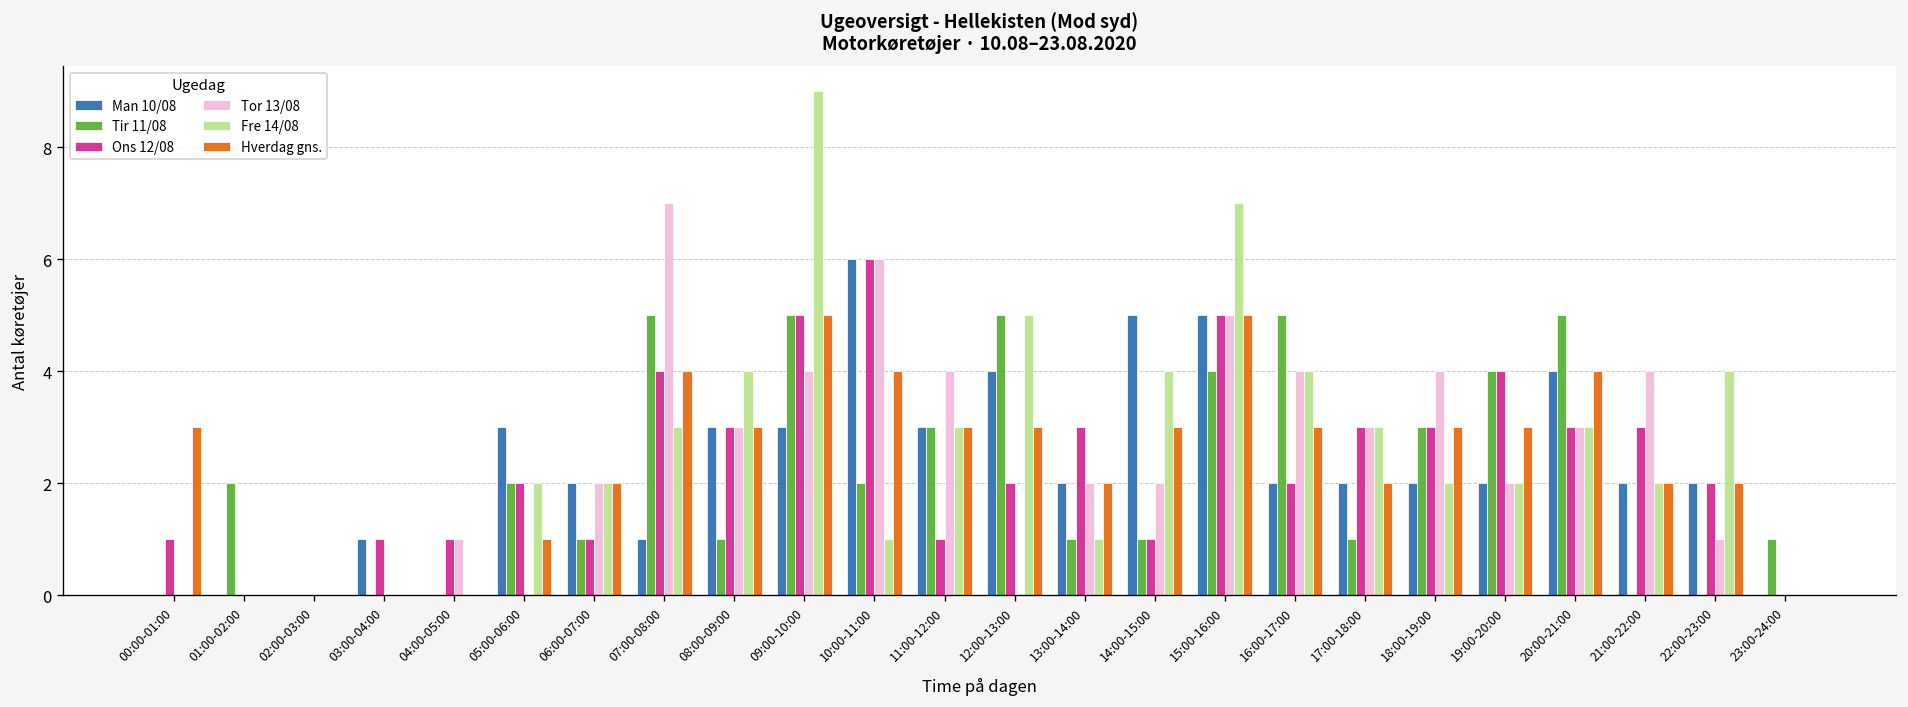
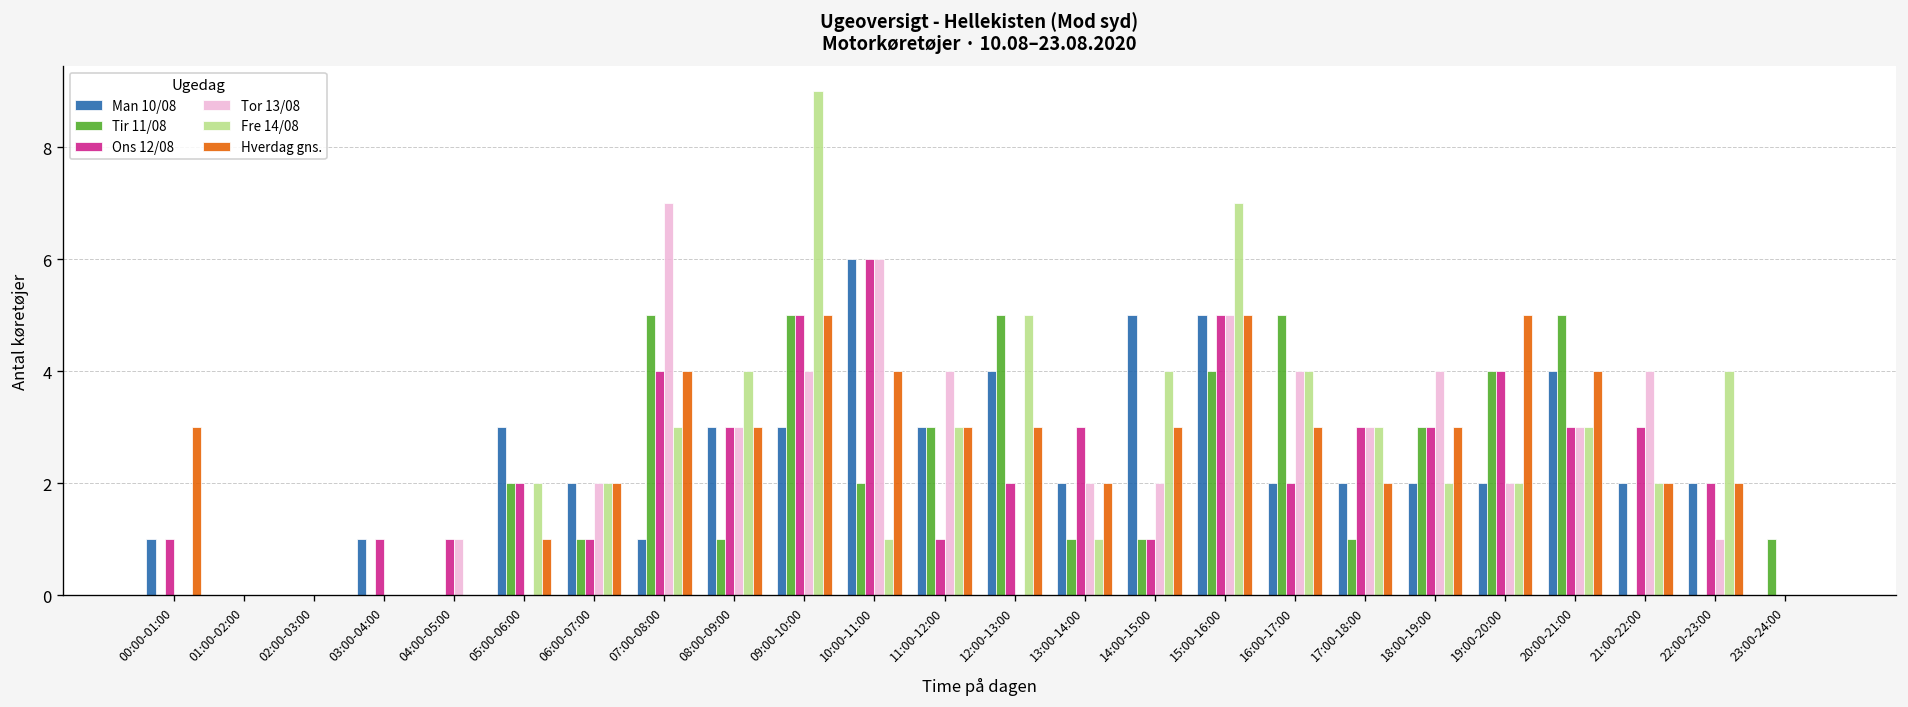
  {
    "Man 10/08": {
-     "00:00-01:00": 0,
+     "00:00-01:00": 1,
      "01:00-02:00": 0,
      "02:00-03:00": 0,
      "03:00-04:00": 1,
      "04:00-05:00": 0,
      "05:00-06:00": 3,
      "06:00-07:00": 2,
      "07:00-08:00": 1,
      "08:00-09:00": 3,
      "09:00-10:00": 3,
      "10:00-11:00": 6,
      "11:00-12:00": 3,
      "12:00-13:00": 4,
      "13:00-14:00": 2,
      "14:00-15:00": 5,
      "15:00-16:00": 5,
      "16:00-17:00": 2,
      "17:00-18:00": 2,
      "18:00-19:00": 2,
      "19:00-20:00": 2,
      "20:00-21:00": 4,
      "21:00-22:00": 2,
      "22:00-23:00": 2,
      "23:00-24:00": 0
    },
    "Tir 11/08": {
      "00:00-01:00": 0,
-     "01:00-02:00": 2,
+     "01:00-02:00": 0,
      "02:00-03:00": 0,
      "03:00-04:00": 0,
      "04:00-05:00": 0,
      "05:00-06:00": 2,
      "06:00-07:00": 1,
      "07:00-08:00": 5,
      "08:00-09:00": 1,
      "09:00-10:00": 5,
      "10:00-11:00": 2,
      "11:00-12:00": 3,
      "12:00-13:00": 5,
      "13:00-14:00": 1,
      "14:00-15:00": 1,
      "15:00-16:00": 4,
      "16:00-17:00": 5,
      "17:00-18:00": 1,
      "18:00-19:00": 3,
      "19:00-20:00": 4,
      "20:00-21:00": 5,
      "21:00-22:00": 0,
      "22:00-23:00": 0,
      "23:00-24:00": 1
    },
    "Ons 12/08": {
      "00:00-01:00": 1,
      "01:00-02:00": 0,
      "02:00-03:00": 0,
      "03:00-04:00": 1,
      "04:00-05:00": 1,
      "05:00-06:00": 2,
      "06:00-07:00": 1,
      "07:00-08:00": 4,
      "08:00-09:00": 3,
      "09:00-10:00": 5,
      "10:00-11:00": 6,
      "11:00-12:00": 1,
      "12:00-13:00": 2,
      "13:00-14:00": 3,
      "14:00-15:00": 1,
      "15:00-16:00": 5,
      "16:00-17:00": 2,
      "17:00-18:00": 3,
      "18:00-19:00": 3,
      "19:00-20:00": 4,
      "20:00-21:00": 3,
      "21:00-22:00": 3,
      "22:00-23:00": 2,
      "23:00-24:00": 0
    },
    "Tor 13/08": {
      "00:00-01:00": 0,
      "01:00-02:00": 0,
      "02:00-03:00": 0,
      "03:00-04:00": 0,
      "04:00-05:00": 1,
      "05:00-06:00": 0,
      "06:00-07:00": 2,
      "07:00-08:00": 7,
      "08:00-09:00": 3,
      "09:00-10:00": 4,
      "10:00-11:00": 6,
      "11:00-12:00": 4,
      "12:00-13:00": 0,
      "13:00-14:00": 2,
      "14:00-15:00": 2,
      "15:00-16:00": 5,
      "16:00-17:00": 4,
      "17:00-18:00": 3,
      "18:00-19:00": 4,
      "19:00-20:00": 2,
      "20:00-21:00": 3,
      "21:00-22:00": 4,
      "22:00-23:00": 1,
      "23:00-24:00": 0
    },
    "Fre 14/08": {
      "00:00-01:00": 0,
      "01:00-02:00": 0,
      "02:00-03:00": 0,
      "03:00-04:00": 0,
      "04:00-05:00": 0,
      "05:00-06:00": 2,
      "06:00-07:00": 2,
      "07:00-08:00": 3,
      "08:00-09:00": 4,
      "09:00-10:00": 9,
      "10:00-11:00": 1,
      "11:00-12:00": 3,
      "12:00-13:00": 5,
      "13:00-14:00": 1,
      "14:00-15:00": 4,
      "15:00-16:00": 7,
      "16:00-17:00": 4,
      "17:00-18:00": 3,
      "18:00-19:00": 2,
      "19:00-20:00": 2,
      "20:00-21:00": 3,
      "21:00-22:00": 2,
      "22:00-23:00": 4,
      "23:00-24:00": 0
    },
    "Hverdag gns.": {
      "00:00-01:00": 3,
      "01:00-02:00": 0,
      "02:00-03:00": 0,
      "03:00-04:00": 0,
      "04:00-05:00": 0,
      "05:00-06:00": 1,
      "06:00-07:00": 2,
      "07:00-08:00": 4,
      "08:00-09:00": 3,
      "09:00-10:00": 5,
      "10:00-11:00": 4,
      "11:00-12:00": 3,
      "12:00-13:00": 3,
      "13:00-14:00": 2,
      "14:00-15:00": 3,
      "15:00-16:00": 5,
      "16:00-17:00": 3,
      "17:00-18:00": 2,
      "18:00-19:00": 3,
-     "19:00-20:00": 3,
+     "19:00-20:00": 5,
      "20:00-21:00": 4,
      "21:00-22:00": 2,
      "22:00-23:00": 2,
      "23:00-24:00": 0
    }
  }
